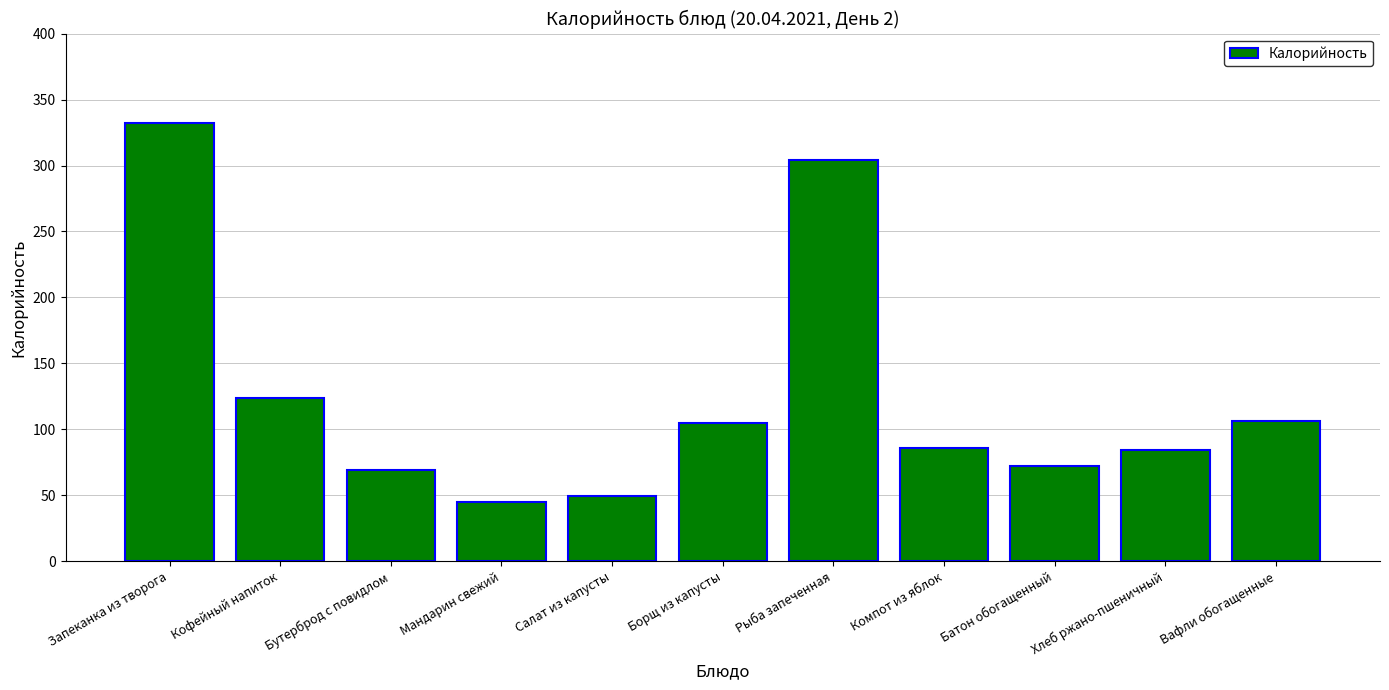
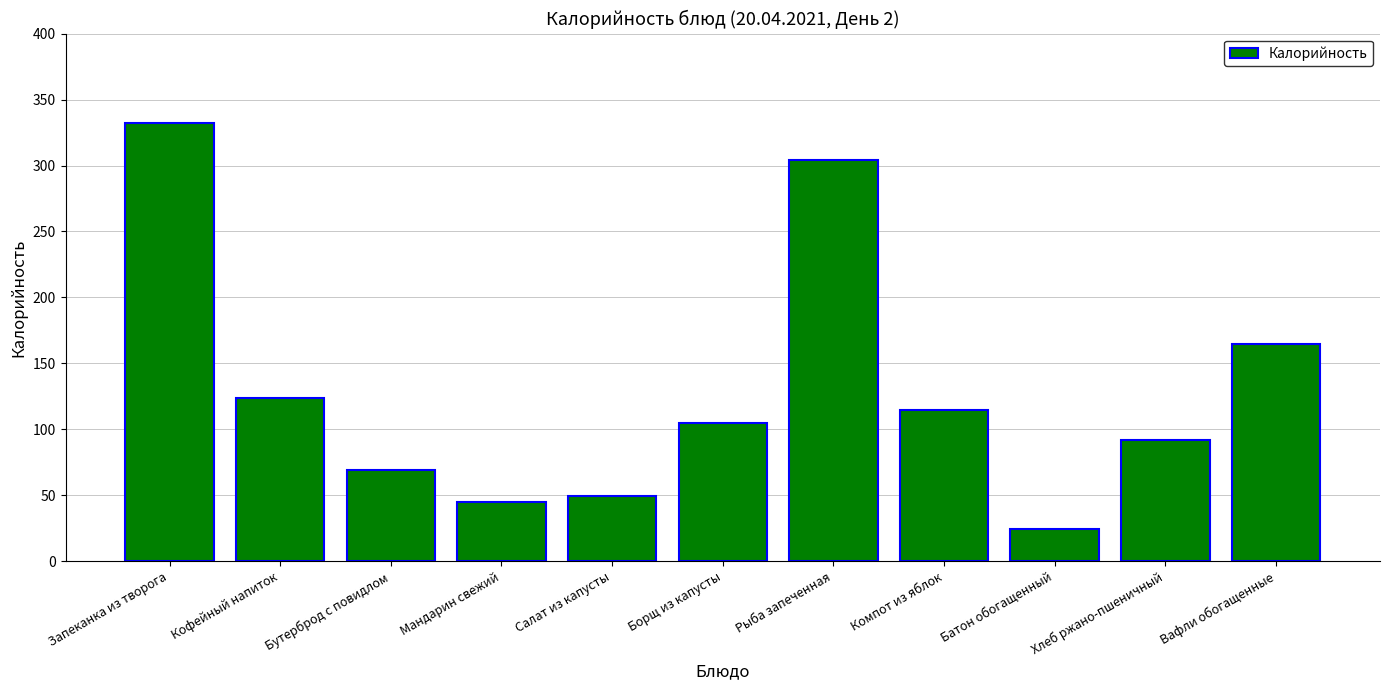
  {
    "Запеканка из творога": 332,
    "Кофейный напиток": 124,
    "Бутерброд с повидлом": 69,
    "Мандарин свежий": 45,
    "Салат из капусты": 50,
    "Борщ из капусты": 105,
    "Рыба запеченная": 304,
-   "Компот из яблок": 86,
-   "Батон обогащенный": 72,
-   "Хлеб ржано-пшеничный": 84,
-   "Вафли обогащенные": 106
+   "Компот из яблок": 115,
+   "Батон обогащенный": 25,
+   "Хлеб ржано-пшеничный": 92,
+   "Вафли обогащенные": 165
  }
